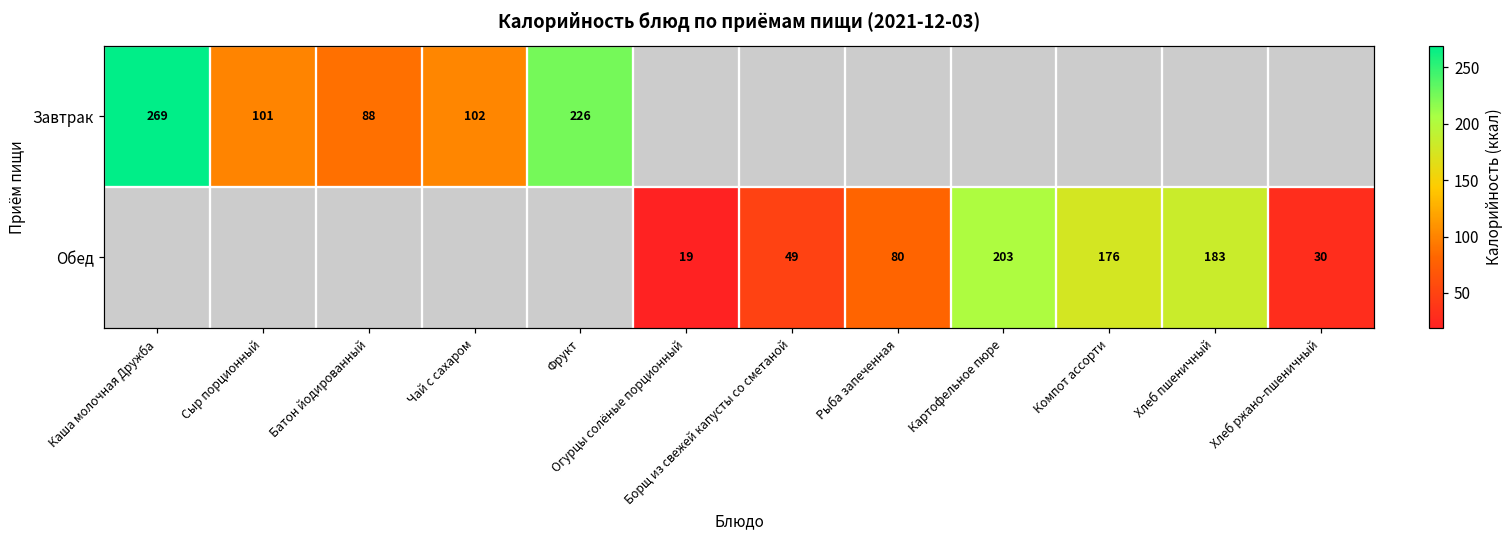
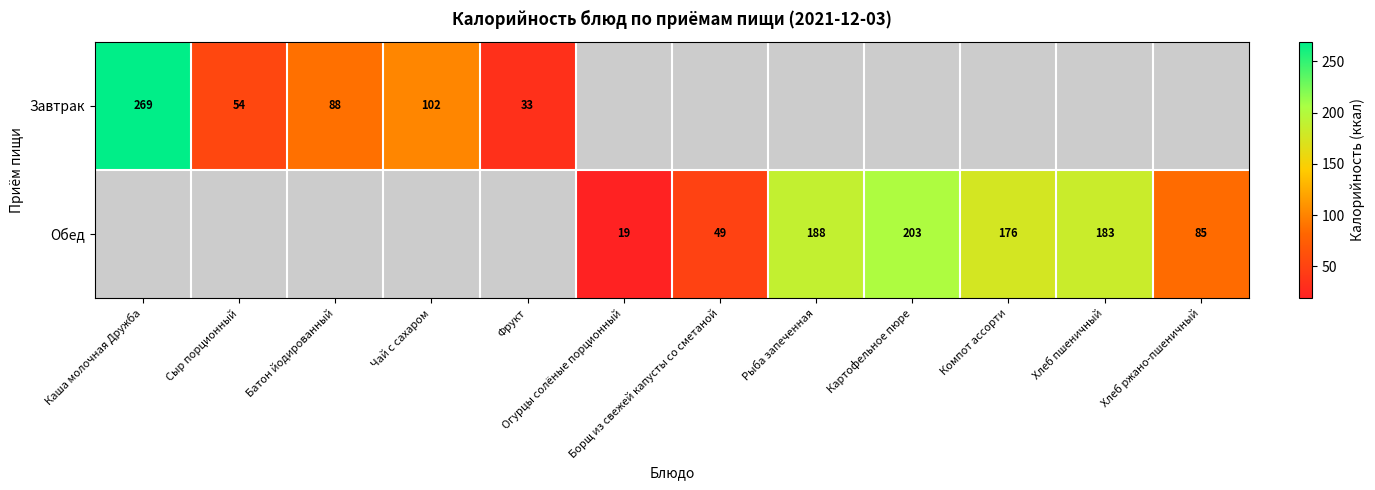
  {
    "Завтрак": {
      "Каша молочная Дружба": 269,
-     "Сыр порционный": 101,
+     "Сыр порционный": 54,
      "Батон йодированный": 88,
      "Чай с сахаром": 102,
-     "Фрукт": 226
+     "Фрукт": 33
    },
    "Обед": {
      "Огурцы солёные порционный": 19,
      "Борщ из свежей капусты со сметаной": 49,
-     "Рыба запеченная": 80,
+     "Рыба запеченная": 188,
      "Картофельное пюре": 203,
      "Компот ассорти": 176,
      "Хлеб пшеничный": 183,
-     "Хлеб ржано-пшеничный": 30
+     "Хлеб ржано-пшеничный": 85
    }
  }
